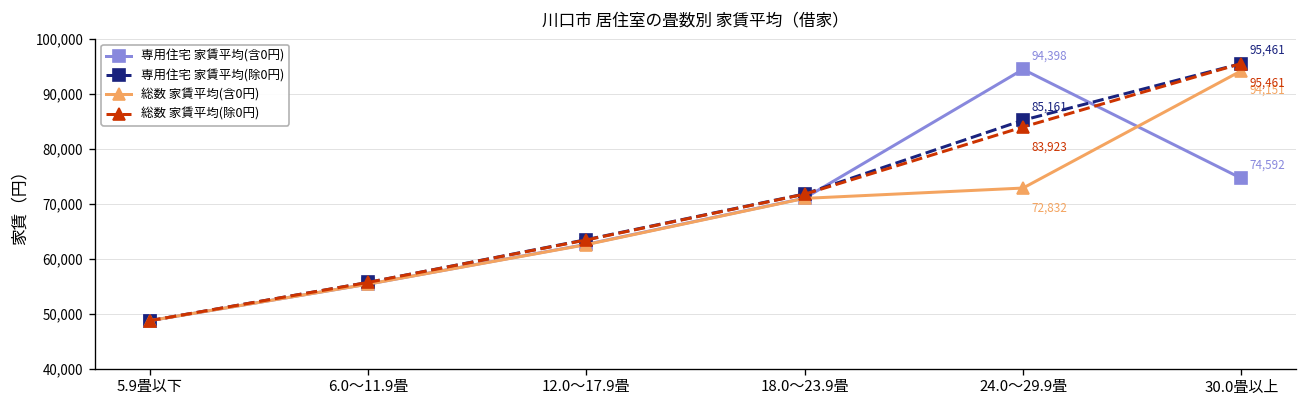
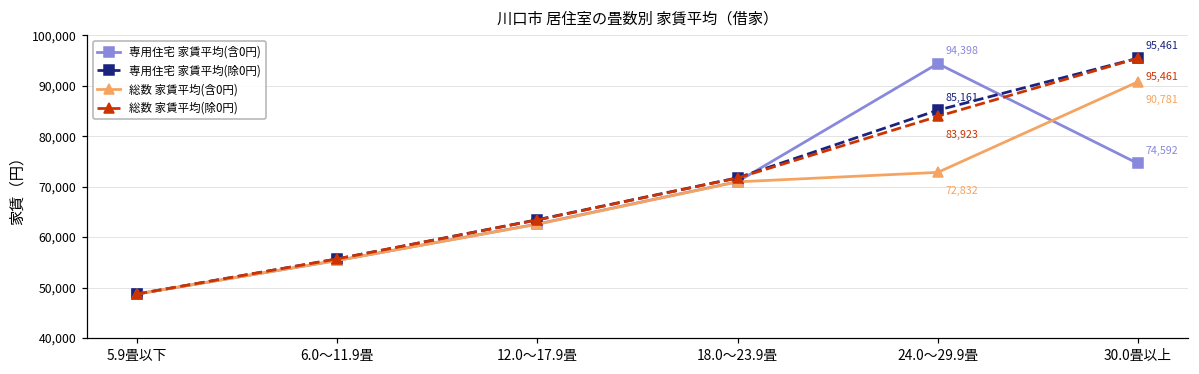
  {
    "専用住宅 家賃平均(含0円)": {
      "24.0～29.9畳": "94,398",
      "30.0畳以上": "74,592"
    },
    "専用住宅 家賃平均(除0円)": {
      "24.0～29.9畳": "85,161"
    },
    "総数 家賃平均(含0円)": {
      "24.0～29.9畳": "72,832",
-     "30.0畳以上": "94,151"
+     "30.0畳以上": "90,781"
    },
    "総数 家賃平均(除0円)": {
      "24.0～29.9畳": "83,923"
    }
  }
